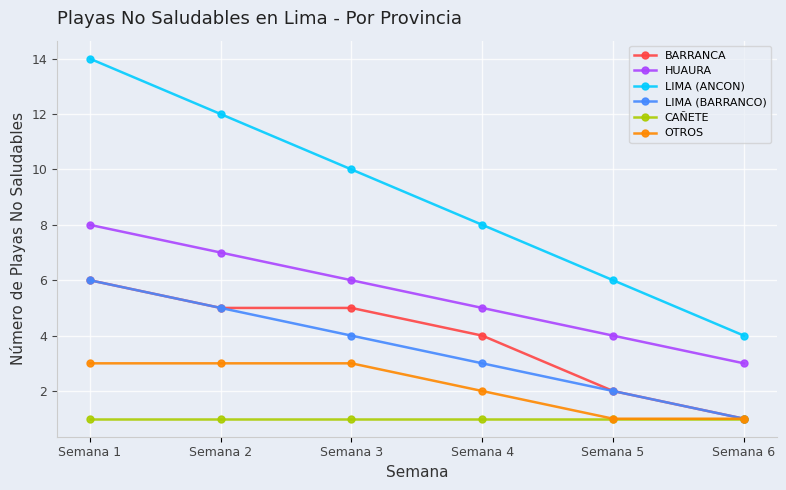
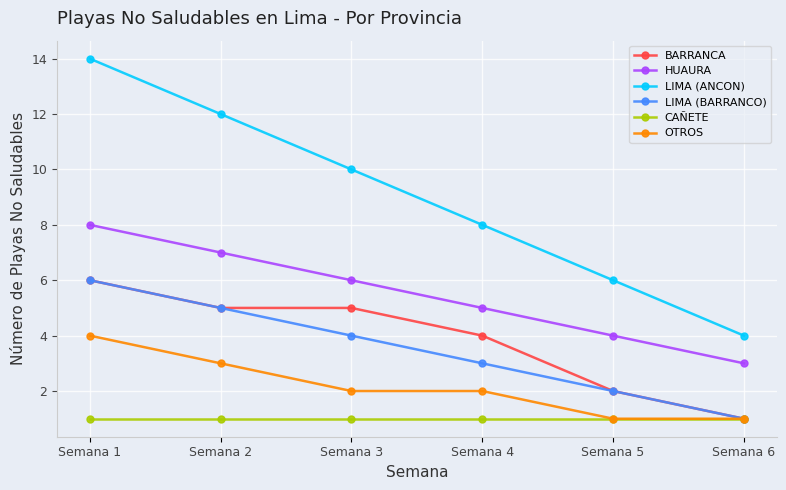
  {
    "BARRANCA": {
      "Semana 3": 5,
      "Semana 4": 4
    },
    "HUAURA": {
      "Semana 1": 8,
      "Semana 2": 7,
      "Semana 3": 6,
      "Semana 4": 5,
      "Semana 5": 4,
      "Semana 6": 3
    },
    "LIMA (ANCON)": {
      "Semana 1": 14,
      "Semana 2": 12,
      "Semana 3": 10,
      "Semana 4": 8,
      "Semana 5": 6,
      "Semana 6": 4
    },
    "LIMA (BARRANCO)": {
      "Semana 3": 4,
      "Semana 4": 3
    },
    "CAÑETE": {
      "Semana 1": 1,
      "Semana 2": 1,
      "Semana 3": 1,
      "Semana 4": 1
    },
    "OTROS": {
-     "Semana 1": 3,
+     "Semana 1": 4,
      "Semana 2": 3,
-     "Semana 3": 3,
+     "Semana 3": 2,
      "Semana 4": 2
    }
  }
